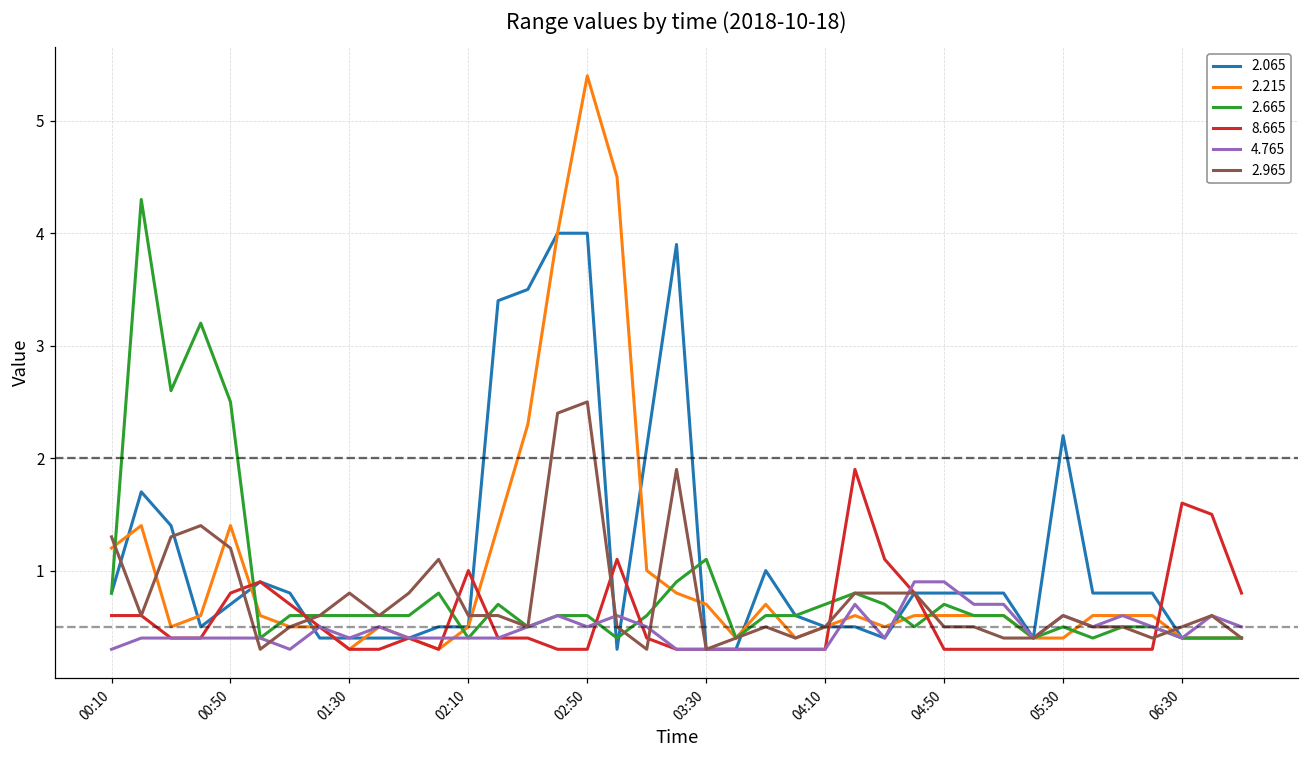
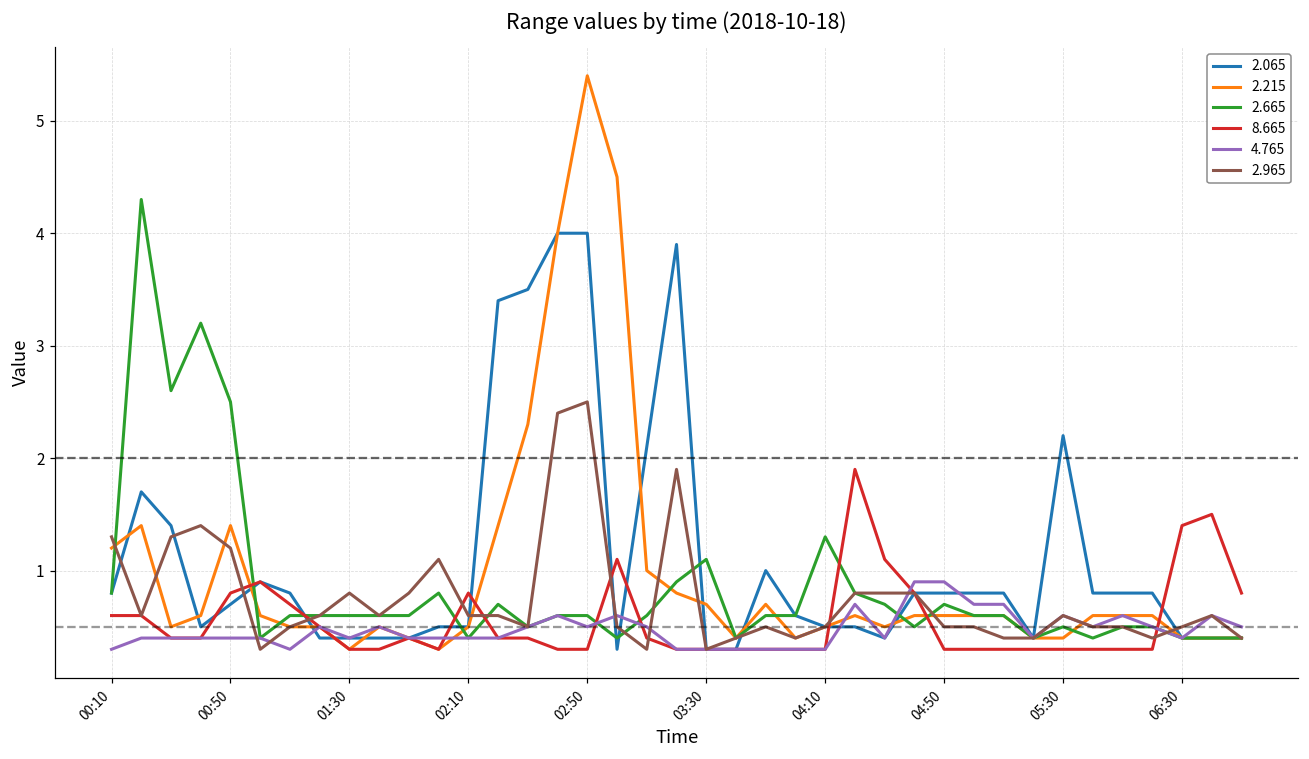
  {
    "2.065": {
      "00:50": 0.7,
      "02:50": 4.0,
      "04:50": 0.8,
      "05:30": 2.2
    },
    "2.215": {
      "00:10": 1.2,
      "00:50": 1.4,
      "02:50": 5.4,
      "03:30": 0.7,
      "04:50": 0.6,
      "05:30": 0.4
    },
    "2.665": {
      "00:50": 2.5,
      "01:30": 0.6,
      "02:50": 0.6,
      "03:30": 1.1,
-     "04:10": 0.7,
+     "04:10": 1.3,
      "04:50": 0.7,
      "05:30": 0.5
    },
    "8.665": {
      "00:10": 0.6,
      "00:50": 0.8,
-     "02:10": 1.0,
+     "02:10": 0.8,
      "02:50": 0.3,
      "04:50": 0.3,
      "05:30": 0.3,
-     "06:30": 1.6
+     "06:30": 1.4
    },
    "4.765": {
      "00:10": 0.3,
      "00:50": 0.4,
      "02:50": 0.5,
      "04:50": 0.9
    },
    "2.965": {
      "00:10": 1.3,
      "00:50": 1.2,
      "01:30": 0.8,
      "02:10": 0.6,
      "02:50": 2.5,
      "04:50": 0.5,
      "06:30": 0.5
    }
  }
